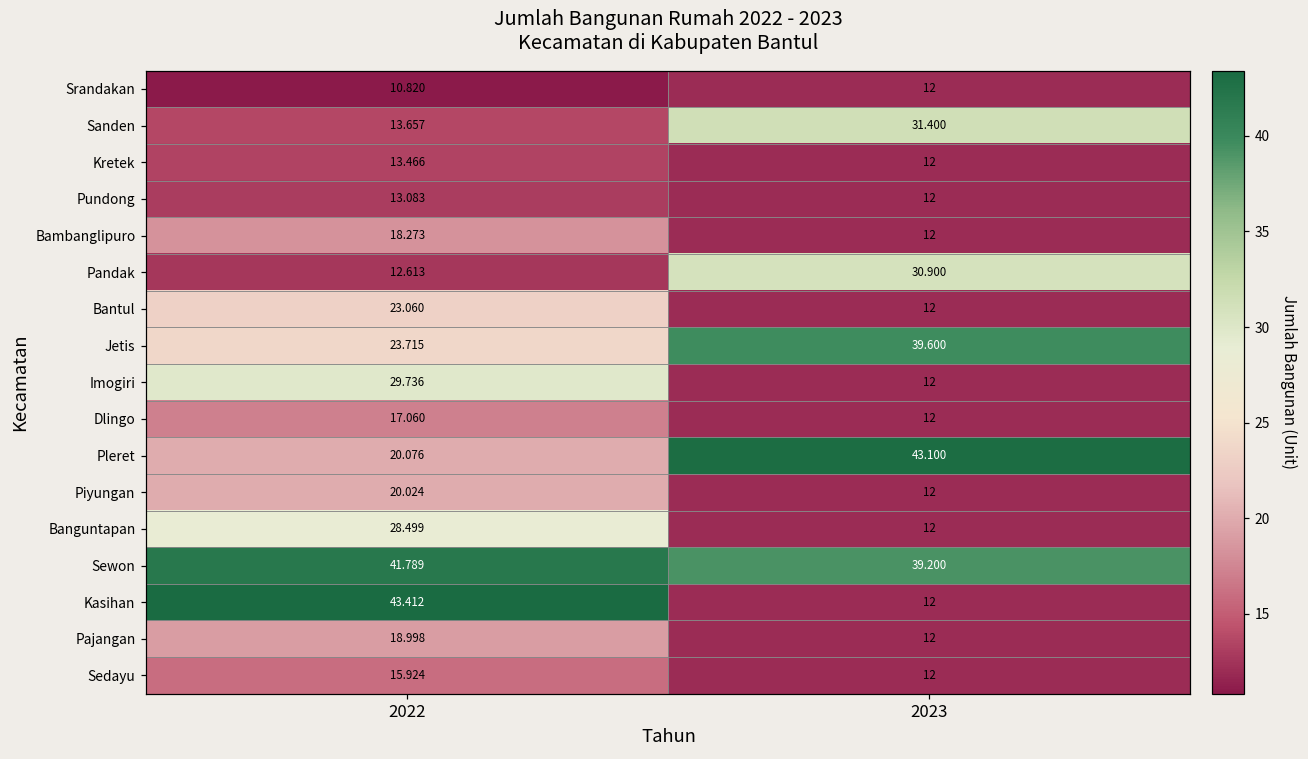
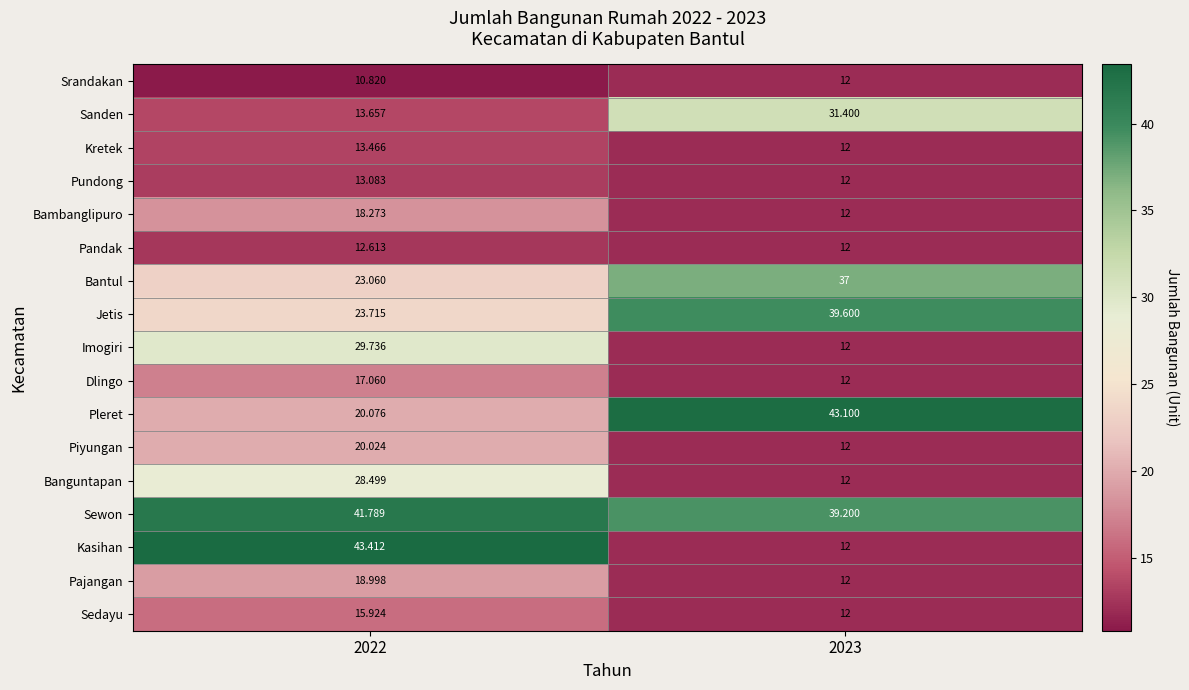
  {
    "Srandakan": {
      "2022": 10.820,
      "2023": 12
    },
    "Sanden": {
      "2022": 13.657,
      "2023": 31.400
    },
    "Kretek": {
      "2022": 13.466,
      "2023": 12
    },
    "Pundong": {
      "2022": 13.083,
      "2023": 12
    },
    "Bambanglipuro": {
      "2022": 18.273,
      "2023": 12
    },
    "Pandak": {
      "2022": 12.613,
-     "2023": 30.900
+     "2023": 12
    },
    "Bantul": {
      "2022": 23.060,
-     "2023": 12
+     "2023": 37
    },
    "Jetis": {
      "2022": 23.715,
      "2023": 39.600
    },
    "Imogiri": {
      "2022": 29.736,
      "2023": 12
    },
    "Dlingo": {
      "2022": 17.060,
      "2023": 12
    },
    "Pleret": {
      "2022": 20.076,
      "2023": 43.100
    },
    "Piyungan": {
      "2022": 20.024,
      "2023": 12
    },
    "Banguntapan": {
      "2022": 28.499,
      "2023": 12
    },
    "Sewon": {
      "2022": 41.789,
      "2023": 39.200
    },
    "Kasihan": {
      "2022": 43.412,
      "2023": 12
    },
    "Pajangan": {
      "2022": 18.998,
      "2023": 12
    },
    "Sedayu": {
      "2022": 15.924,
      "2023": 12
    }
  }
